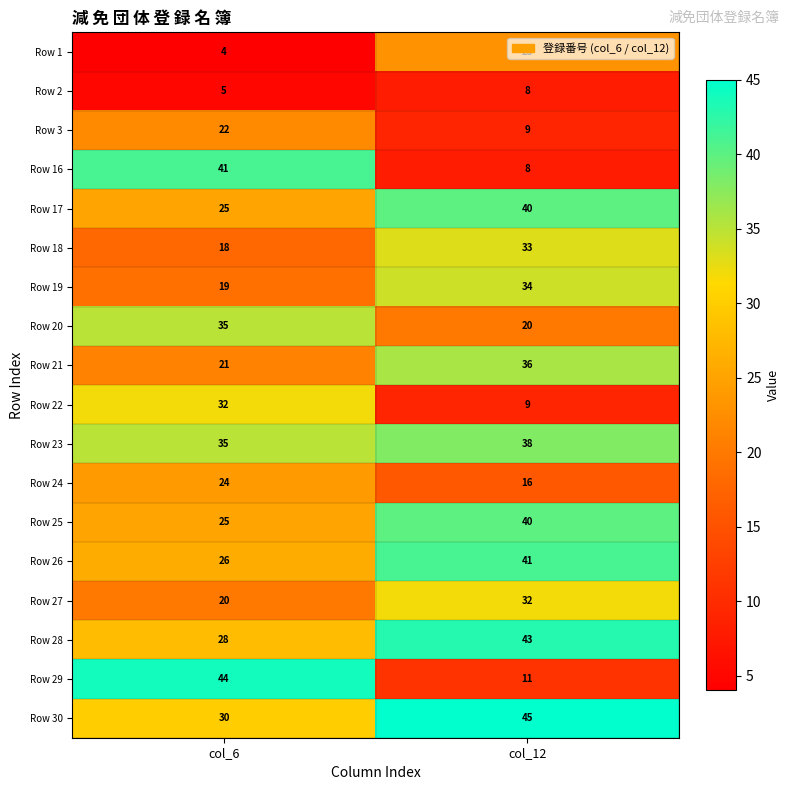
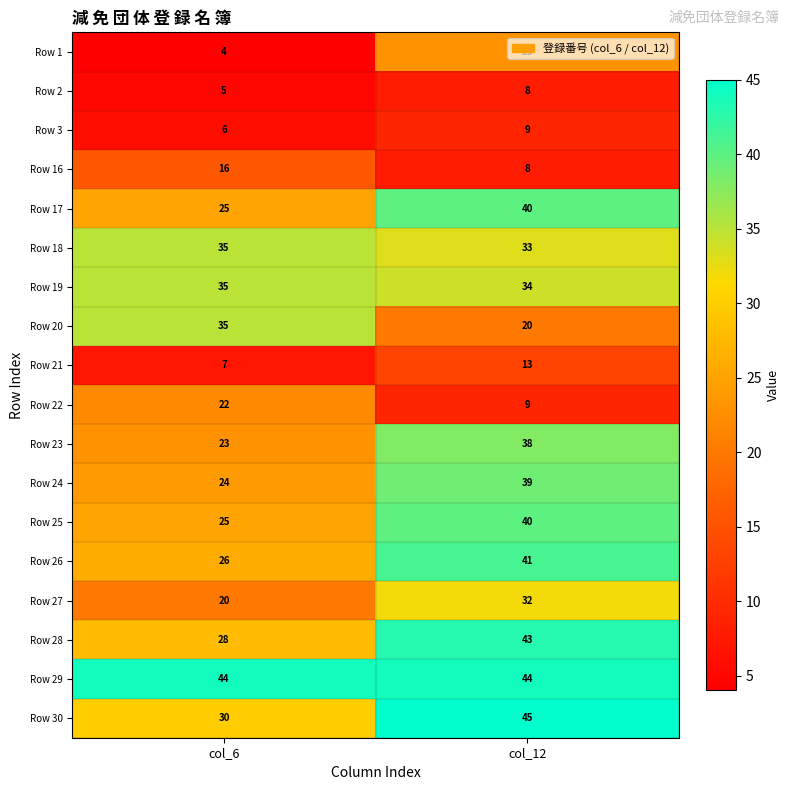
  {
    "Row 1": {
      "col_6": 4
    },
    "Row 2": {
      "col_6": 5,
      "col_12": 8
    },
    "Row 3": {
-     "col_6": 22,
+     "col_6": 6,
      "col_12": 9
    },
    "Row 16": {
-     "col_6": 41,
+     "col_6": 16,
      "col_12": 8
    },
    "Row 17": {
      "col_6": 25,
      "col_12": 40
    },
    "Row 18": {
-     "col_6": 18,
+     "col_6": 35,
      "col_12": 33
    },
    "Row 19": {
-     "col_6": 19,
+     "col_6": 35,
      "col_12": 34
    },
    "Row 20": {
      "col_6": 35,
      "col_12": 20
    },
    "Row 21": {
-     "col_6": 21,
-     "col_12": 36
+     "col_6": 7,
+     "col_12": 13
    },
    "Row 22": {
-     "col_6": 32,
+     "col_6": 22,
      "col_12": 9
    },
    "Row 23": {
-     "col_6": 35,
+     "col_6": 23,
      "col_12": 38
    },
    "Row 24": {
      "col_6": 24,
-     "col_12": 16
+     "col_12": 39
    },
    "Row 25": {
      "col_6": 25,
      "col_12": 40
    },
    "Row 26": {
      "col_6": 26,
      "col_12": 41
    },
    "Row 27": {
      "col_6": 20,
      "col_12": 32
    },
    "Row 28": {
      "col_6": 28,
      "col_12": 43
    },
    "Row 29": {
      "col_6": 44,
-     "col_12": 11
+     "col_12": 44
    },
    "Row 30": {
      "col_6": 30,
      "col_12": 45
    }
  }
